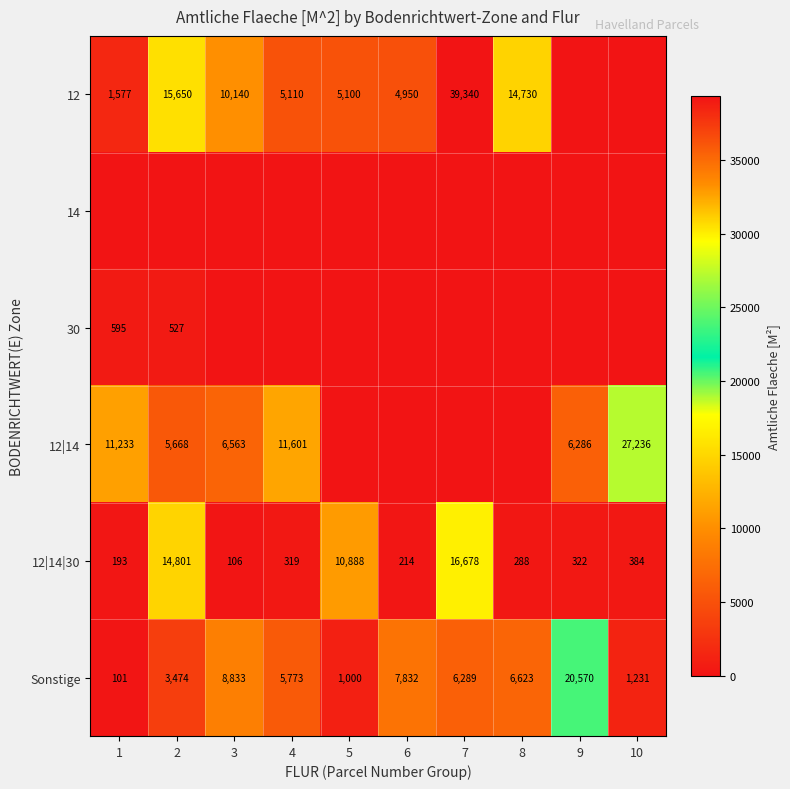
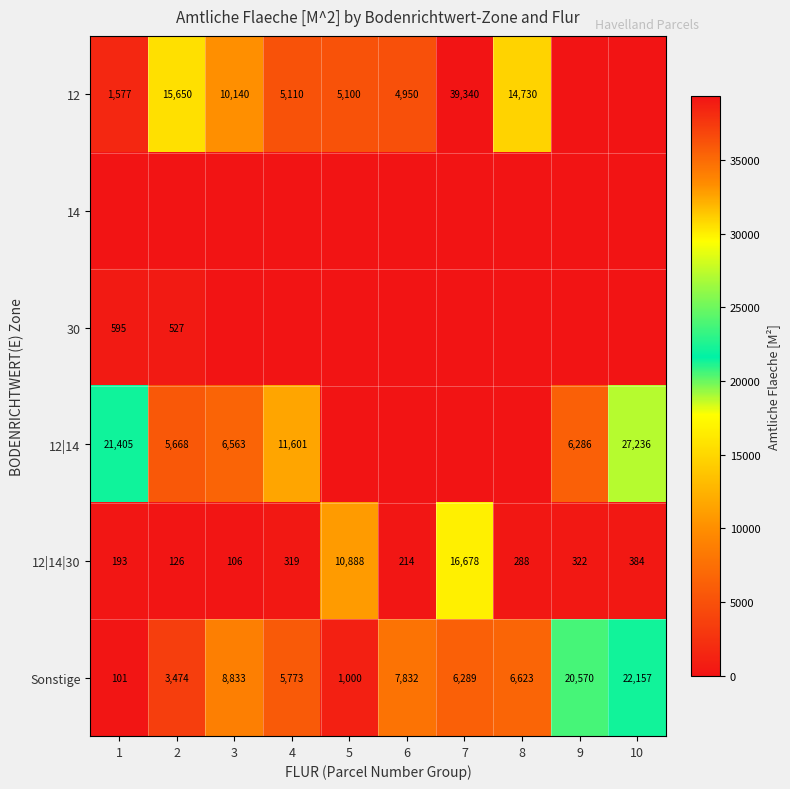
  {
    "12": {
      "1": "1,577",
      "2": "15,650",
      "3": "10,140",
      "4": "5,110",
      "5": "5,100",
      "6": "4,950",
      "7": "39,340",
      "8": "14,730"
    },
    "30": {
      "1": "595",
      "2": "527"
    },
    "12|14": {
-     "1": "11,233",
+     "1": "21,405",
      "2": "5,668",
      "3": "6,563",
      "4": "11,601",
      "9": "6,286",
      "10": "27,236"
    },
    "12|14|30": {
      "1": "193",
-     "2": "14,801",
+     "2": "126",
      "3": "106",
      "4": "319",
      "5": "10,888",
      "6": "214",
      "7": "16,678",
      "8": "288",
      "9": "322",
      "10": "384"
    },
    "Sonstige": {
      "1": "101",
      "2": "3,474",
      "3": "8,833",
      "4": "5,773",
      "5": "1,000",
      "6": "7,832",
      "7": "6,289",
      "8": "6,623",
      "9": "20,570",
-     "10": "1,231"
+     "10": "22,157"
    }
  }
